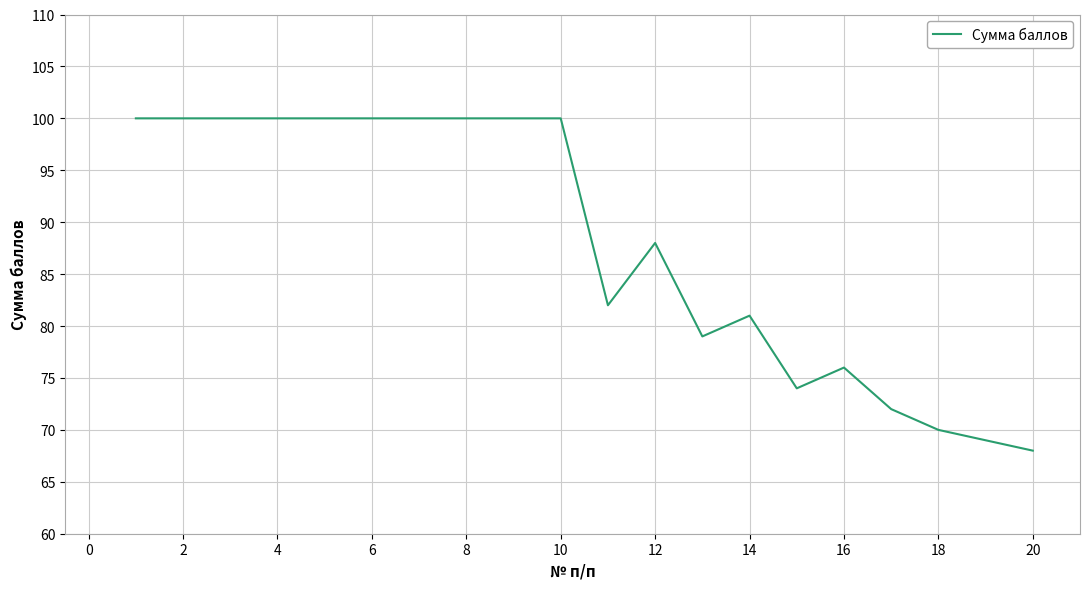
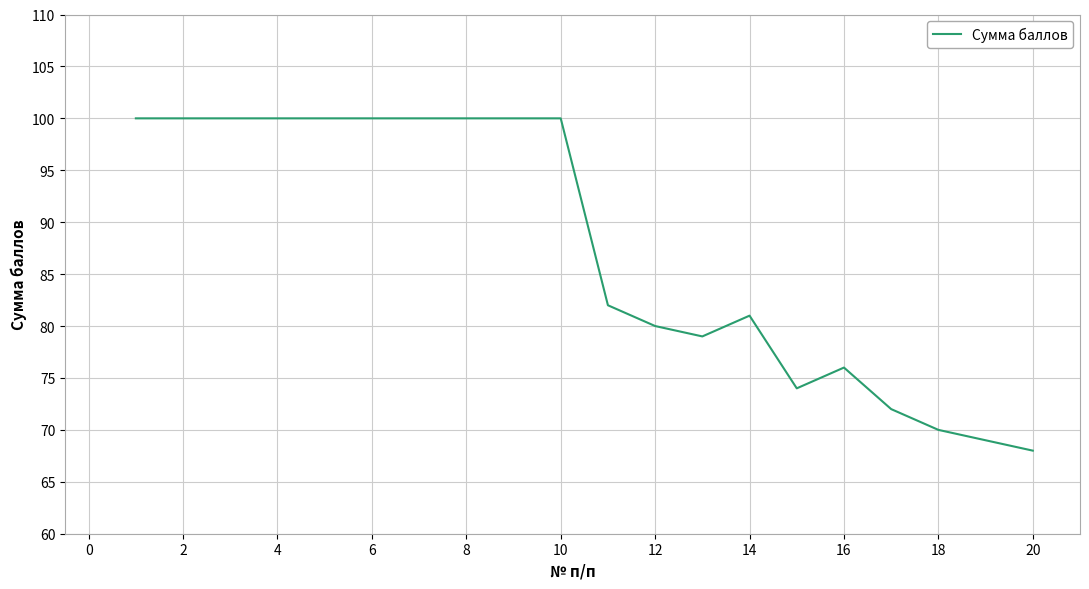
  {
    "2": 100,
    "4": 100,
    "6": 100,
    "8": 100,
    "10": 100,
-   "12": 88,
+   "12": 80,
    "14": 81,
    "16": 76,
    "18": 70,
    "20": 68
  }
